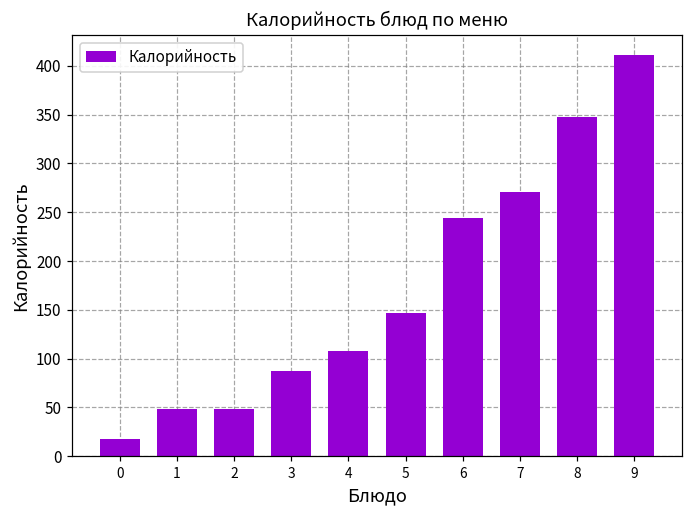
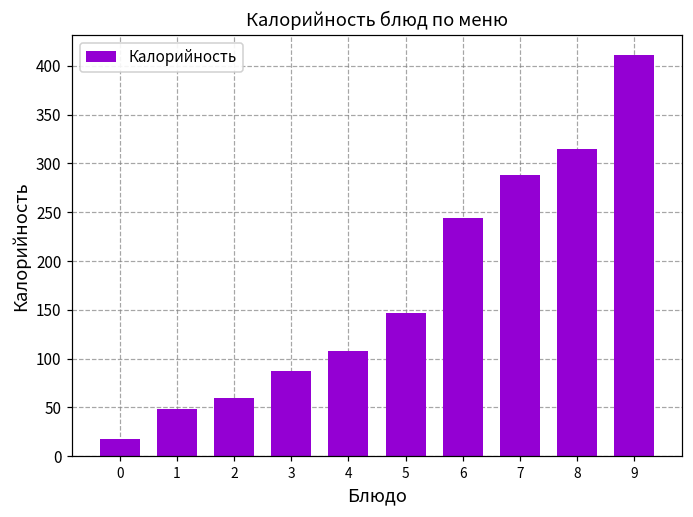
  {
    "0": 20,
    "1": 50,
-   "2": 50,
+   "2": 60,
    "3": 90,
    "4": 110,
    "5": 150,
    "6": 240,
-   "7": 270,
-   "8": 350,
+   "7": 290,
+   "8": 310,
    "9": 410
  }
